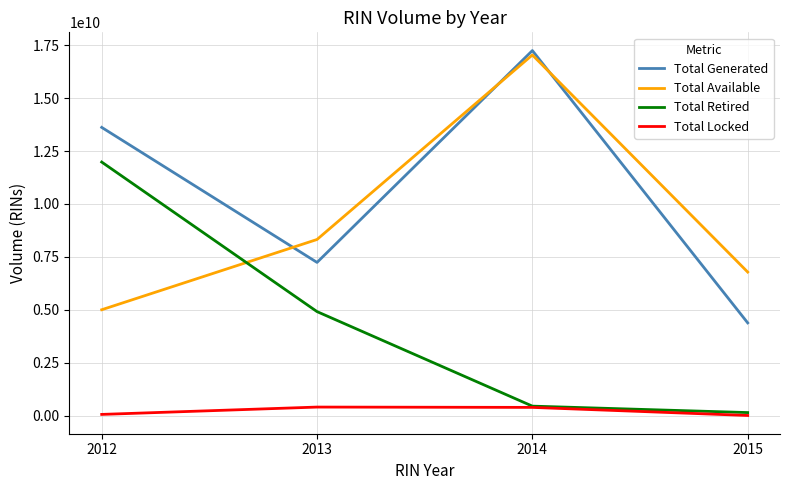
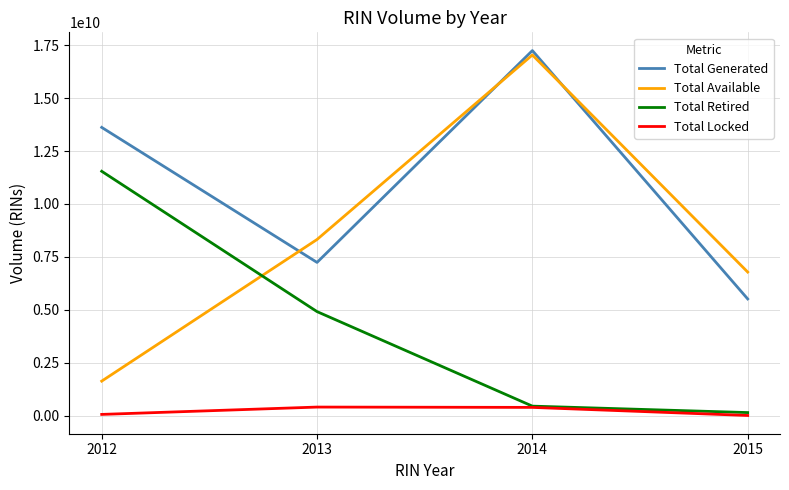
  {
    "Total Generated": {
      "2012": 13600000000,
      "2013": 7200000000,
      "2014": 17200000000,
-     "2015": 4400000000
+     "2015": 5500000000
    },
    "Total Available": {
-     "2012": 5000000000,
+     "2012": 1600000000,
      "2013": 8300000000,
      "2014": 17000000000,
      "2015": 6800000000
    },
    "Total Retired": {
-     "2012": 12000000000,
+     "2012": 11500000000,
      "2013": 4900000000,
      "2015": 200000000
    },
    "Total Locked": {
      "2012": 100000000,
      "2013": 400000000,
      "2015": 0
    }
  }
